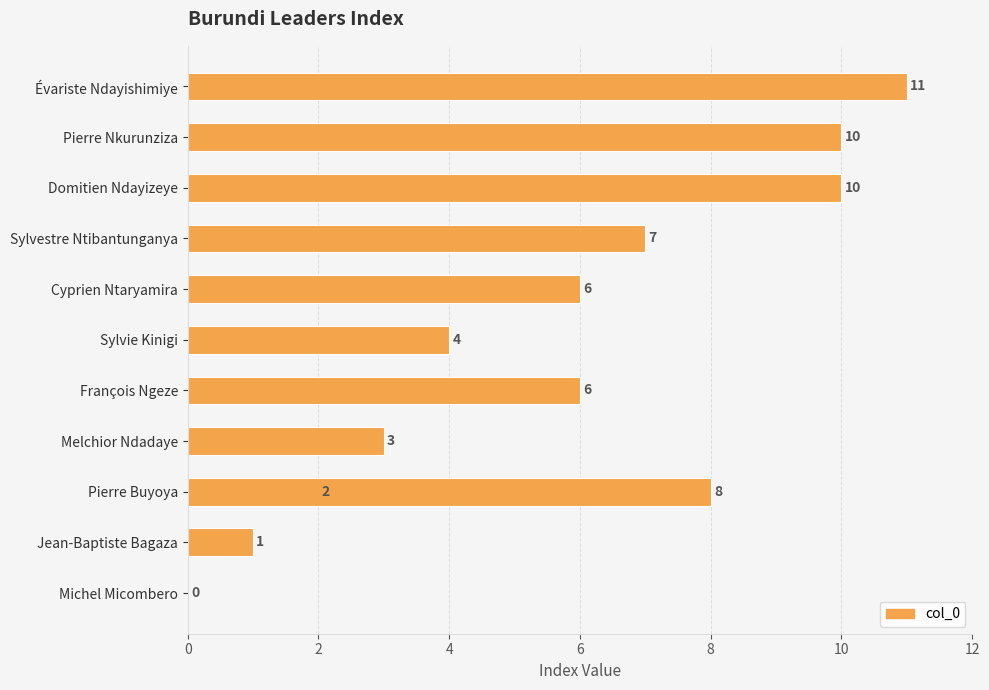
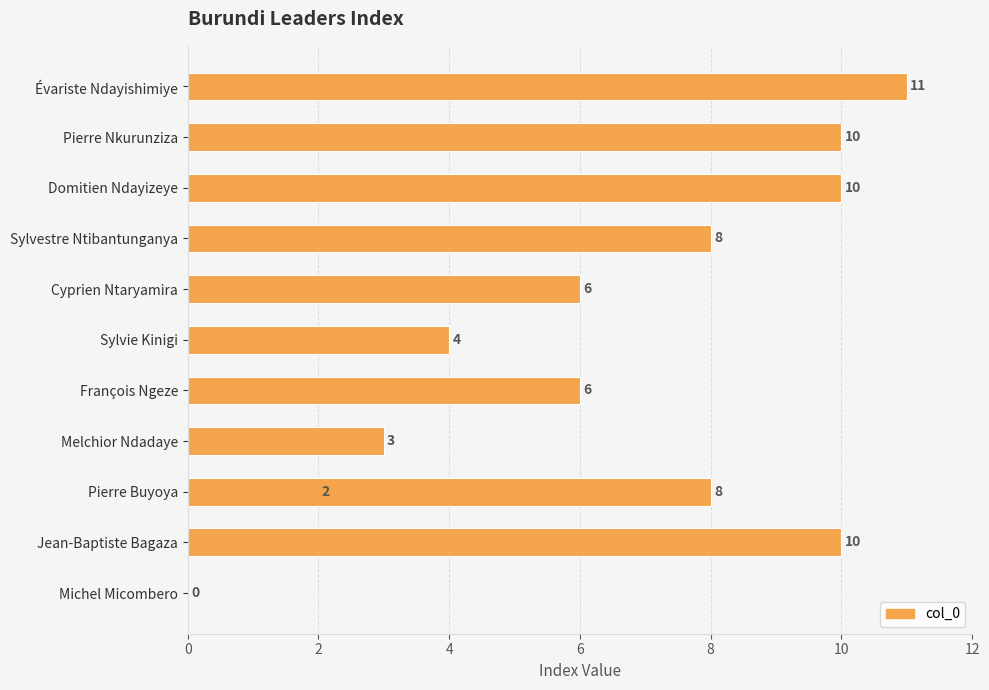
  {
    "Évariste Ndayishimiye": 11,
    "Pierre Nkurunziza": 10,
    "Domitien Ndayizeye": 10,
-   "Sylvestre Ntibantunganya": 7,
+   "Sylvestre Ntibantunganya": 8,
    "Cyprien Ntaryamira": 6,
    "Sylvie Kinigi": 4,
    "François Ngeze": 6,
    "Melchior Ndadaye": 3,
-   "Jean-Baptiste Bagaza": 1,
+   "Jean-Baptiste Bagaza": 10,
    "Michel Micombero": 0
  }
